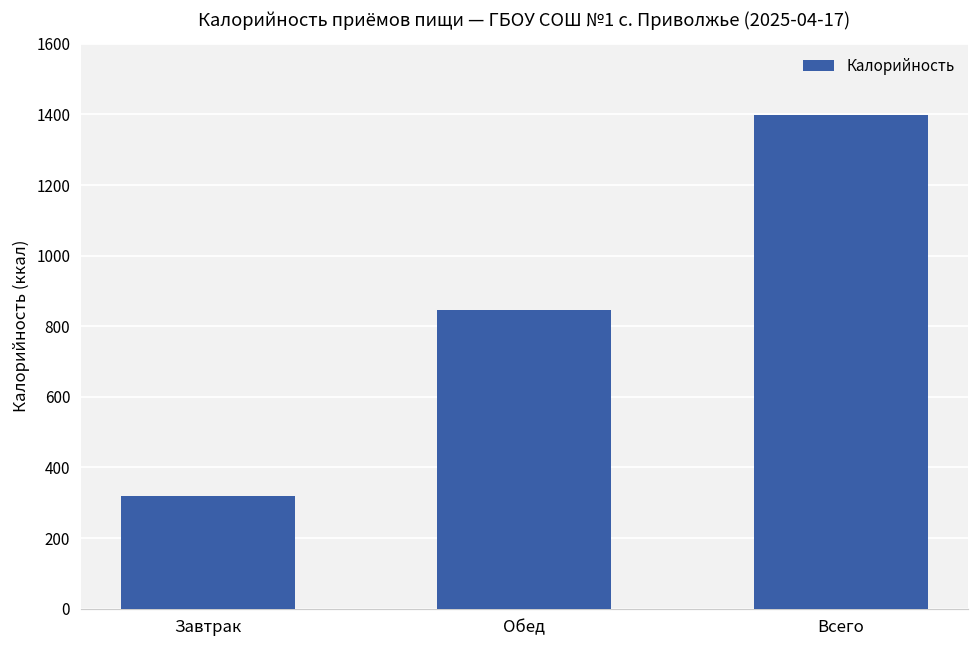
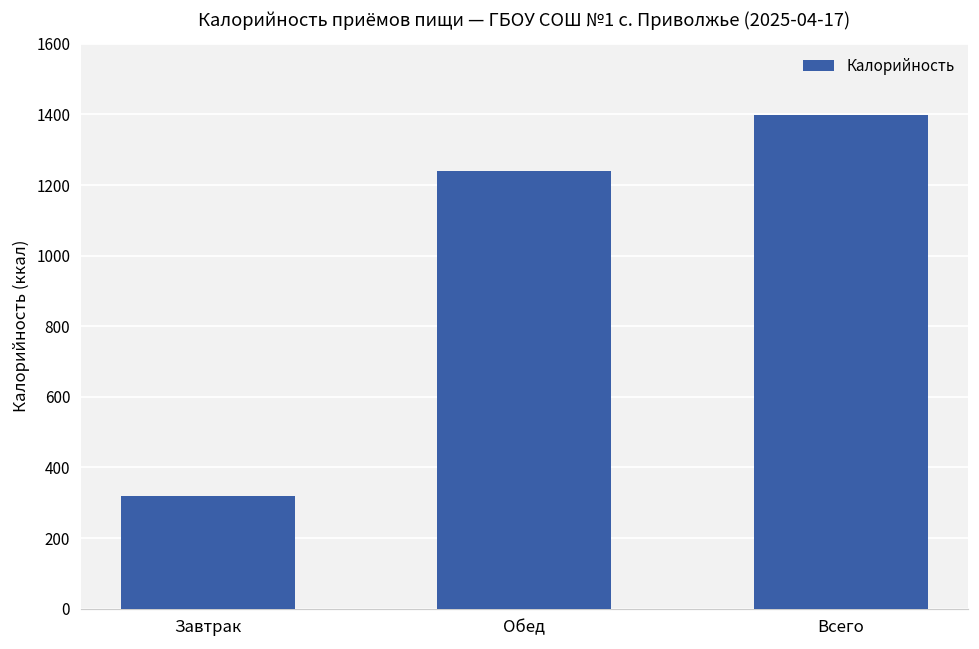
  {
    "Завтрак": 320,
-   "Обед": 850,
+   "Обед": 1240,
    "Всего": 1400
  }
